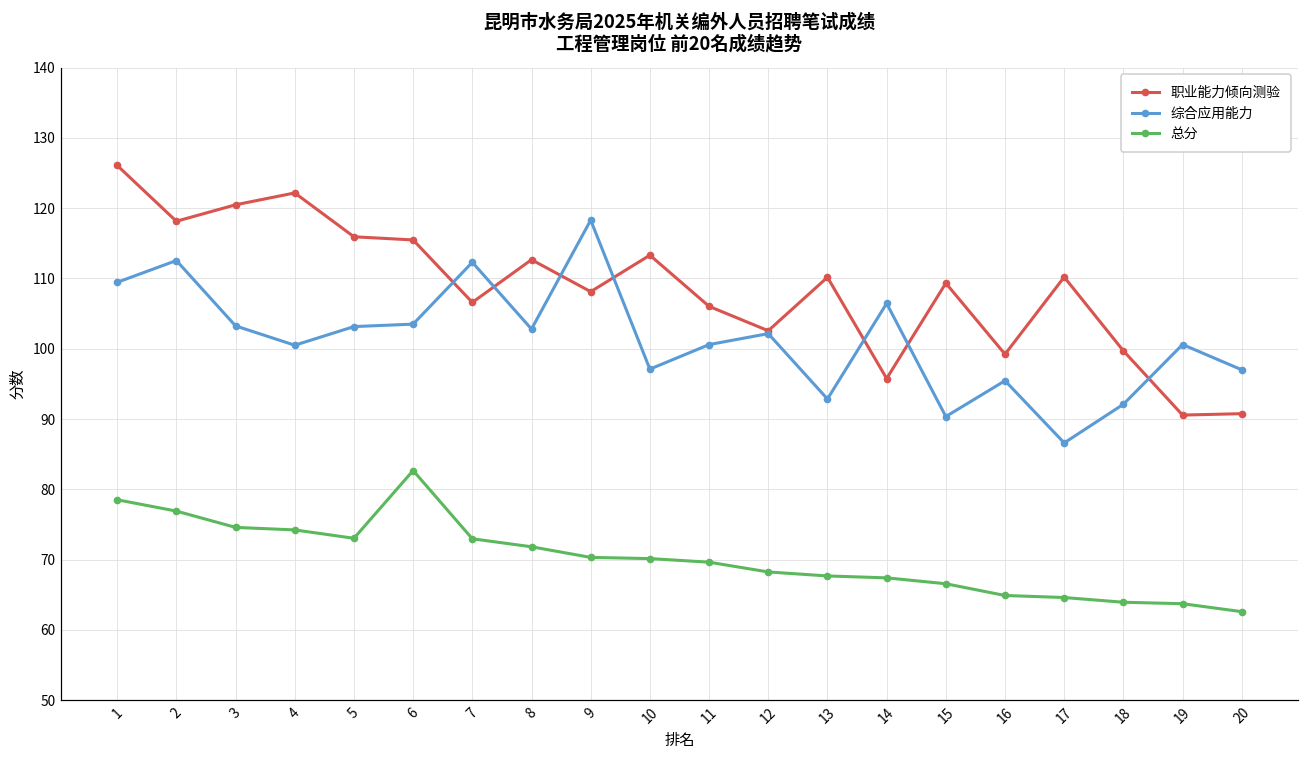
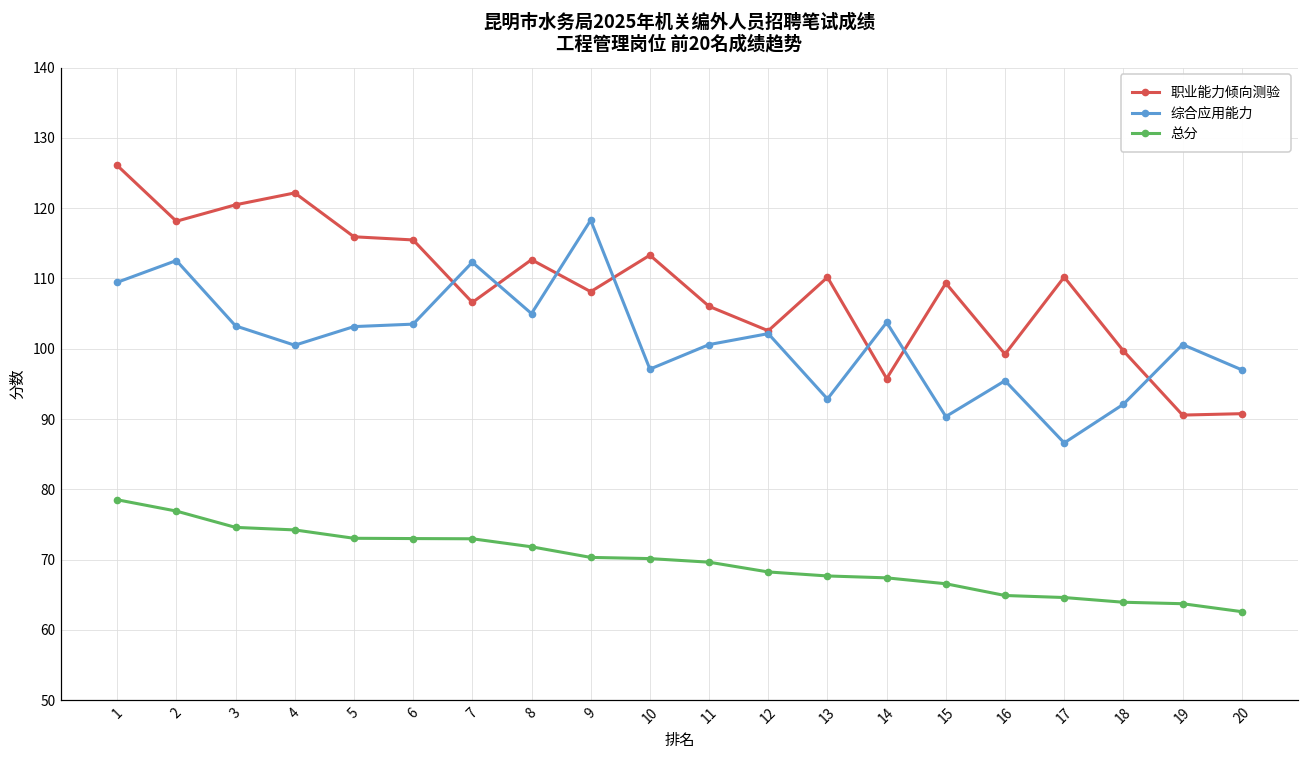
  {
    "职业能力倾向测验": {
      "1": 126,
      "2": 118,
      "3": 120,
      "4": 122,
      "5": 116,
      "6": 115,
      "7": 107,
      "8": 113,
      "9": 108,
      "10": 113,
      "11": 106,
      "12": 103,
      "13": 110,
      "14": 96,
      "15": 109,
      "16": 99,
      "17": 110,
      "18": 100,
      "19": 91,
      "20": 91
    },
    "综合应用能力": {
      "1": 109,
      "2": 113,
      "3": 103,
      "4": 101,
      "5": 103,
      "6": 104,
      "7": 112,
-     "8": 103,
+     "8": 105,
      "9": 118,
      "10": 97,
      "11": 101,
      "12": 102,
      "13": 93,
-     "14": 106,
+     "14": 104,
      "15": 90,
      "16": 95,
      "17": 87,
      "18": 92,
      "19": 101,
      "20": 97
    },
    "总分": {
      "1": 79,
      "2": 77,
      "3": 75,
      "4": 74,
      "5": 73,
-     "6": 83,
+     "6": 73,
      "7": 73,
      "8": 72,
      "9": 70,
      "10": 70,
      "11": 70,
      "12": 68,
      "13": 68,
      "14": 67,
      "15": 67,
      "16": 65,
      "17": 65,
      "18": 64,
      "19": 64,
      "20": 63
    }
  }
